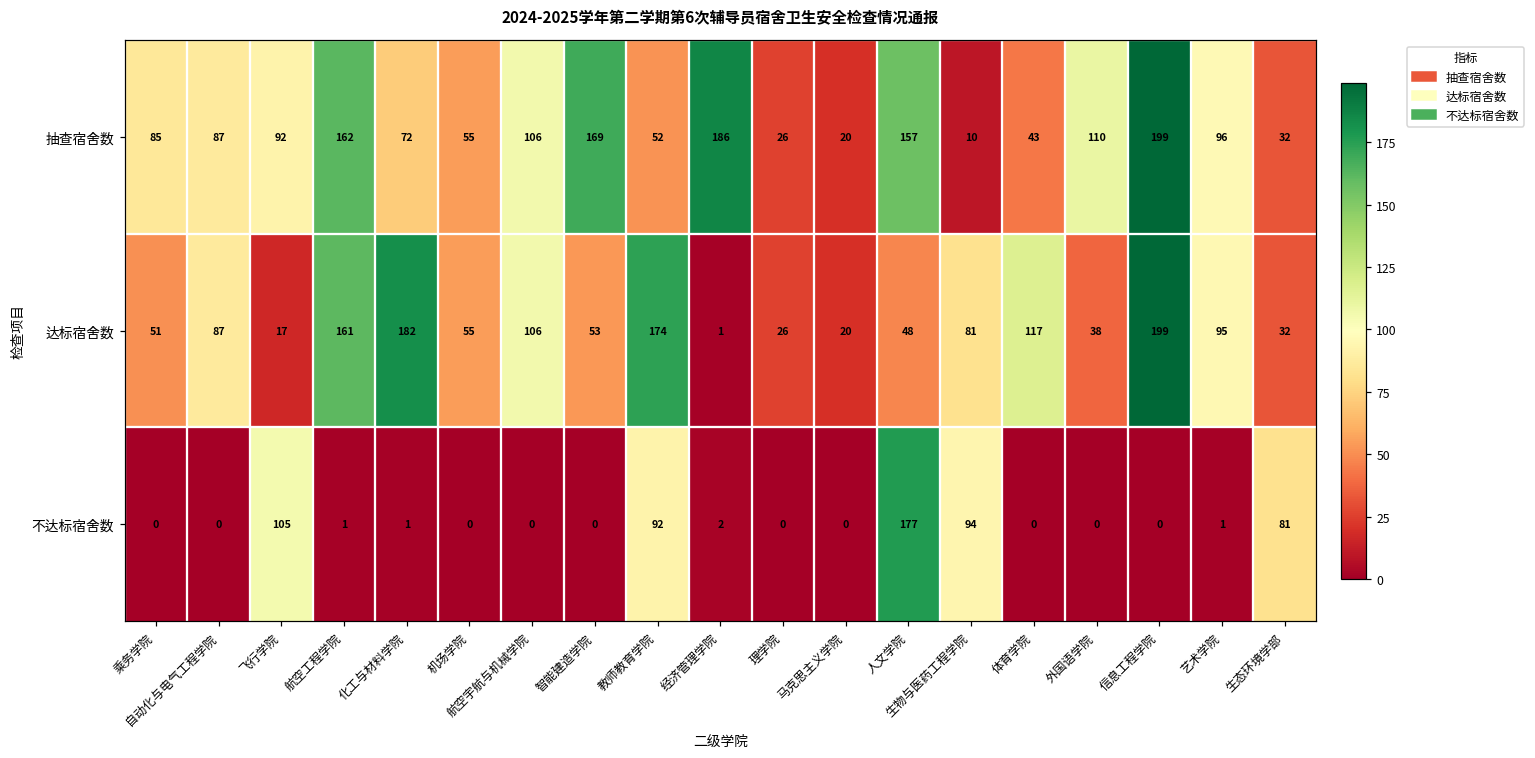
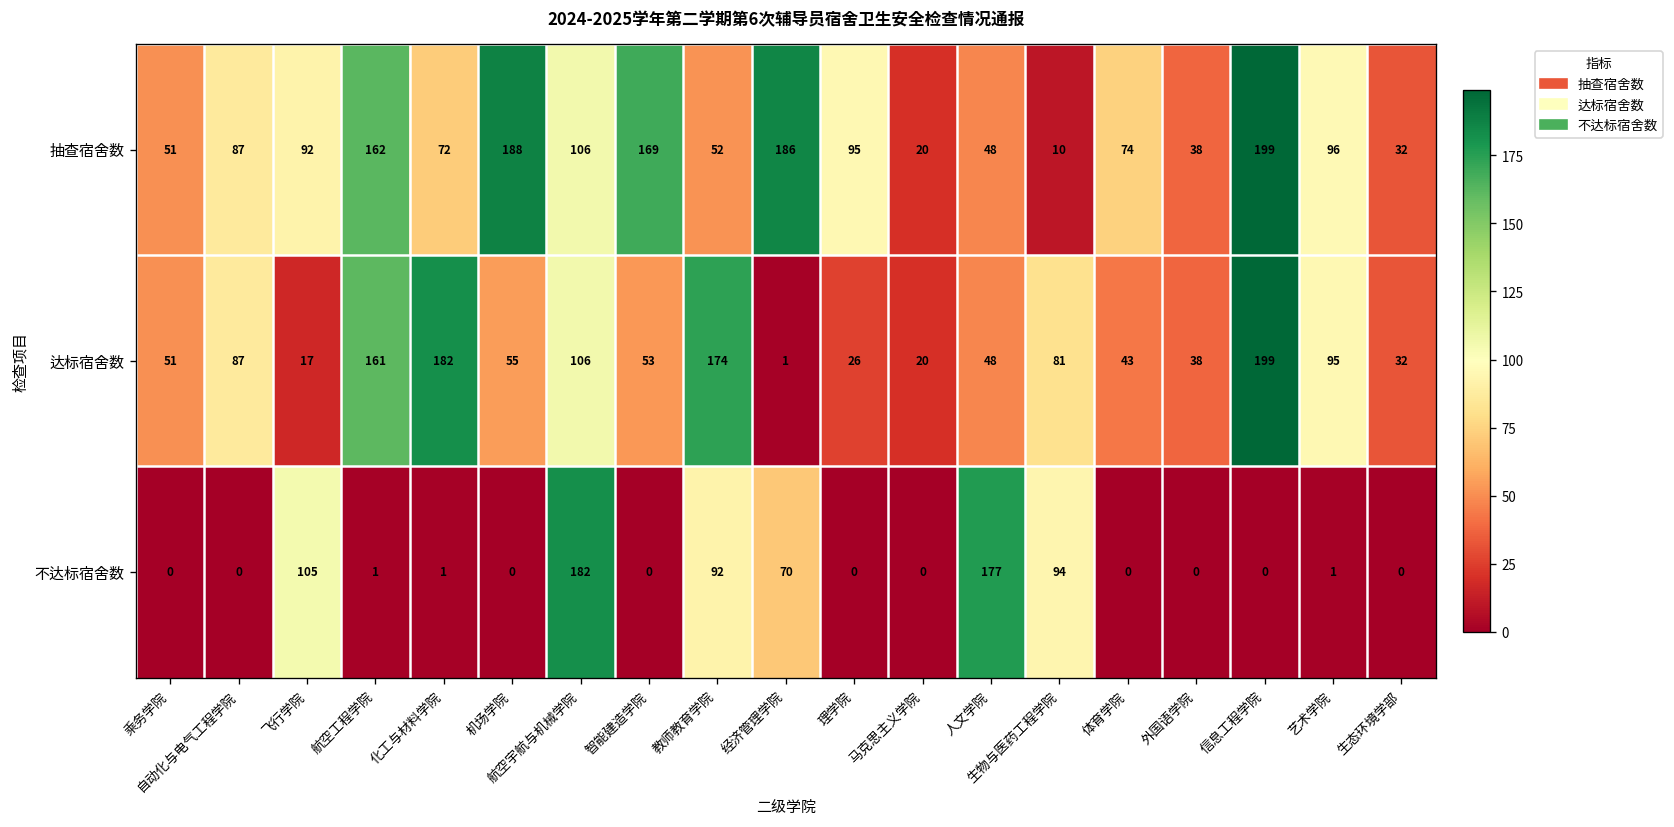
  {
    "抽查宿舍数": {
-     "乘务学院": 85,
+     "乘务学院": 51,
      "自动化与电气工程学院": 87,
      "飞行学院": 92,
      "航空工程学院": 162,
      "化工与材料学院": 72,
-     "机场学院": 55,
+     "机场学院": 188,
      "航空宇航与机械学院": 106,
      "智能建造学院": 169,
      "教师教育学院": 52,
      "经济管理学院": 186,
-     "理学院": 26,
+     "理学院": 95,
      "马克思主义学院": 20,
-     "人文学院": 157,
+     "人文学院": 48,
      "生物与医药工程学院": 10,
-     "体育学院": 43,
-     "外国语学院": 110,
+     "体育学院": 74,
+     "外国语学院": 38,
      "信息工程学院": 199,
      "艺术学院": 96,
      "生态环境学部": 32
    },
    "达标宿舍数": {
      "乘务学院": 51,
      "自动化与电气工程学院": 87,
      "飞行学院": 17,
      "航空工程学院": 161,
      "化工与材料学院": 182,
      "机场学院": 55,
      "航空宇航与机械学院": 106,
      "智能建造学院": 53,
      "教师教育学院": 174,
      "经济管理学院": 1,
      "理学院": 26,
      "马克思主义学院": 20,
      "人文学院": 48,
      "生物与医药工程学院": 81,
-     "体育学院": 117,
+     "体育学院": 43,
      "外国语学院": 38,
      "信息工程学院": 199,
      "艺术学院": 95,
      "生态环境学部": 32
    },
    "不达标宿舍数": {
      "乘务学院": 0,
      "自动化与电气工程学院": 0,
      "飞行学院": 105,
      "航空工程学院": 1,
      "化工与材料学院": 1,
      "机场学院": 0,
-     "航空宇航与机械学院": 0,
+     "航空宇航与机械学院": 182,
      "智能建造学院": 0,
      "教师教育学院": 92,
-     "经济管理学院": 2,
+     "经济管理学院": 70,
      "理学院": 0,
      "马克思主义学院": 0,
      "人文学院": 177,
      "生物与医药工程学院": 94,
      "体育学院": 0,
      "外国语学院": 0,
      "信息工程学院": 0,
      "艺术学院": 1,
-     "生态环境学部": 81
+     "生态环境学部": 0
    }
  }
